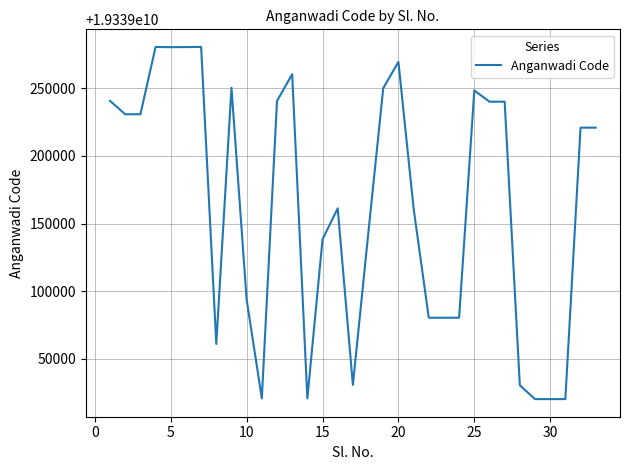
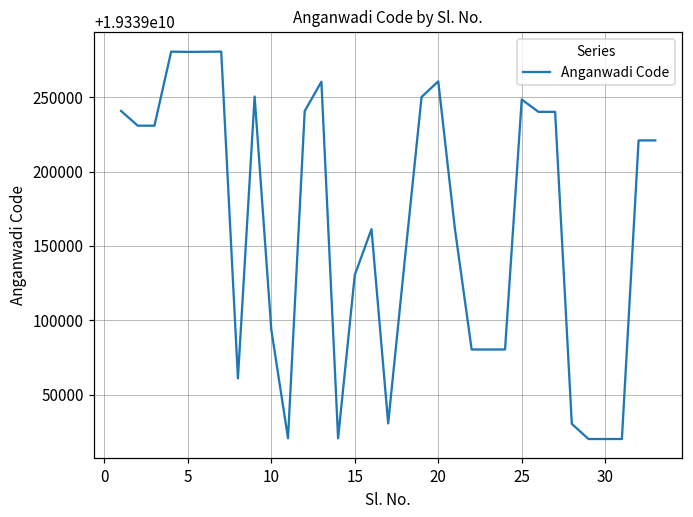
  {
    "5": 19339280000,
    "10": 19339094000,
-   "15": 19339138000,
-   "20": 19339270000,
+   "15": 19339130000,
+   "20": 19339261000,
    "25": 19339248000,
    "30": 19339020000
  }
